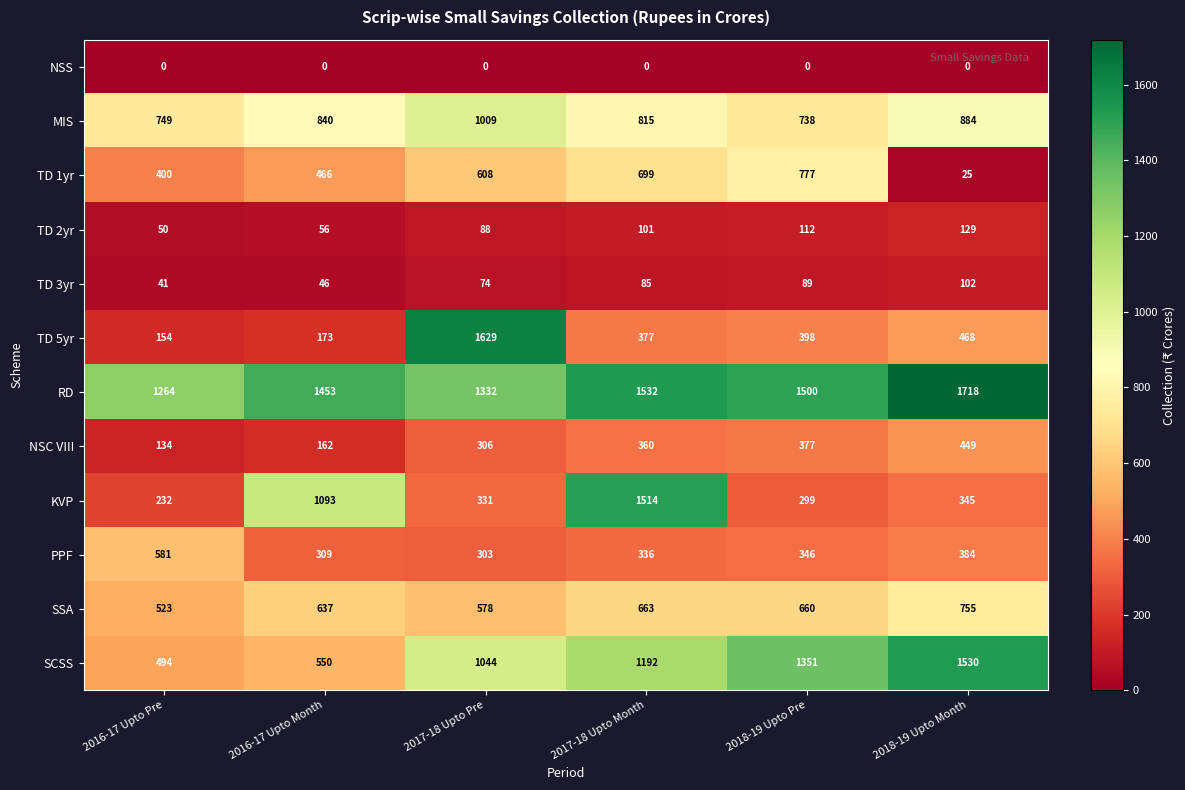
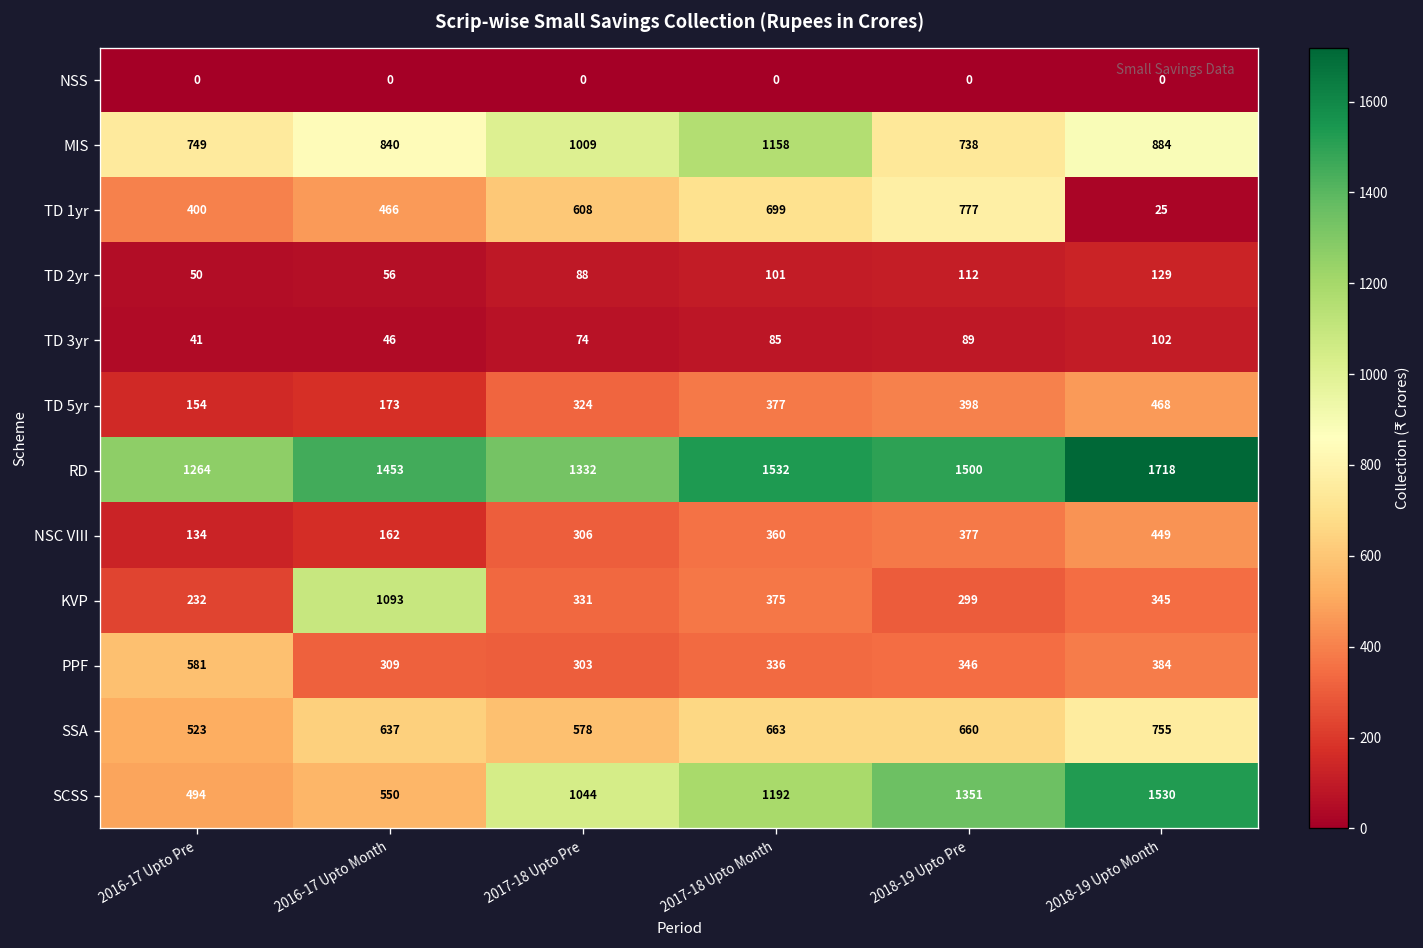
  {
    "NSS": {
      "2016-17 Upto Pre": 0,
      "2016-17 Upto Month": 0,
      "2017-18 Upto Pre": 0,
      "2017-18 Upto Month": 0,
      "2018-19 Upto Pre": 0
    },
    "MIS": {
      "2016-17 Upto Pre": 749,
      "2016-17 Upto Month": 840,
      "2017-18 Upto Pre": 1009,
-     "2017-18 Upto Month": 815,
+     "2017-18 Upto Month": 1158,
      "2018-19 Upto Pre": 738,
      "2018-19 Upto Month": 884
    },
    "TD 1yr": {
      "2016-17 Upto Pre": 400,
      "2016-17 Upto Month": 466,
      "2017-18 Upto Pre": 608,
      "2017-18 Upto Month": 699,
      "2018-19 Upto Pre": 777,
      "2018-19 Upto Month": 25
    },
    "TD 2yr": {
      "2016-17 Upto Pre": 50,
      "2016-17 Upto Month": 56,
      "2017-18 Upto Pre": 88,
      "2017-18 Upto Month": 101,
      "2018-19 Upto Pre": 112,
      "2018-19 Upto Month": 129
    },
    "TD 3yr": {
      "2016-17 Upto Pre": 41,
      "2016-17 Upto Month": 46,
      "2017-18 Upto Pre": 74,
      "2017-18 Upto Month": 85,
      "2018-19 Upto Pre": 89,
      "2018-19 Upto Month": 102
    },
    "TD 5yr": {
      "2016-17 Upto Pre": 154,
      "2016-17 Upto Month": 173,
-     "2017-18 Upto Pre": 1629,
+     "2017-18 Upto Pre": 324,
      "2017-18 Upto Month": 377,
      "2018-19 Upto Pre": 398,
      "2018-19 Upto Month": 468
    },
    "RD": {
      "2016-17 Upto Pre": 1264,
      "2016-17 Upto Month": 1453,
      "2017-18 Upto Pre": 1332,
      "2017-18 Upto Month": 1532,
      "2018-19 Upto Pre": 1500,
      "2018-19 Upto Month": 1718
    },
    "NSC VIII": {
      "2016-17 Upto Pre": 134,
      "2016-17 Upto Month": 162,
      "2017-18 Upto Pre": 306,
      "2017-18 Upto Month": 360,
      "2018-19 Upto Pre": 377,
      "2018-19 Upto Month": 449
    },
    "KVP": {
      "2016-17 Upto Pre": 232,
      "2016-17 Upto Month": 1093,
      "2017-18 Upto Pre": 331,
-     "2017-18 Upto Month": 1514,
+     "2017-18 Upto Month": 375,
      "2018-19 Upto Pre": 299,
      "2018-19 Upto Month": 345
    },
    "PPF": {
      "2016-17 Upto Pre": 581,
      "2016-17 Upto Month": 309,
      "2017-18 Upto Pre": 303,
      "2017-18 Upto Month": 336,
      "2018-19 Upto Pre": 346,
      "2018-19 Upto Month": 384
    },
    "SSA": {
      "2016-17 Upto Pre": 523,
      "2016-17 Upto Month": 637,
      "2017-18 Upto Pre": 578,
      "2017-18 Upto Month": 663,
      "2018-19 Upto Pre": 660,
      "2018-19 Upto Month": 755
    },
    "SCSS": {
      "2016-17 Upto Pre": 494,
      "2016-17 Upto Month": 550,
      "2017-18 Upto Pre": 1044,
      "2017-18 Upto Month": 1192,
      "2018-19 Upto Pre": 1351,
      "2018-19 Upto Month": 1530
    }
  }
